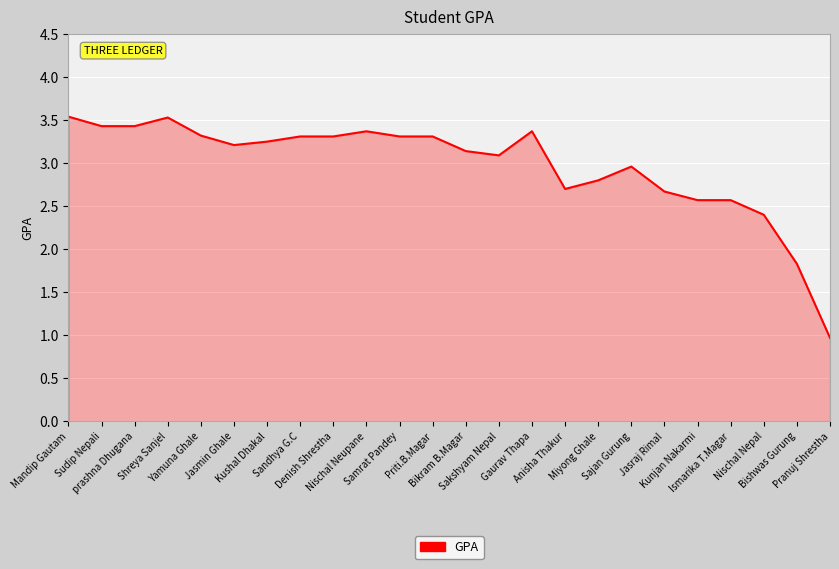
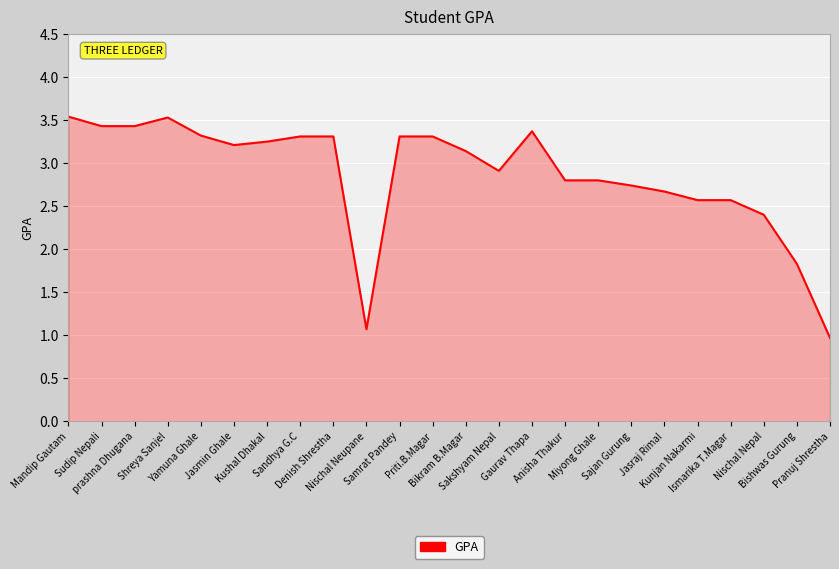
  {
    "Mandip Gautam": 3.5,
    "Sudip Nepali": 3.4,
    "prashna Dhugana": 3.4,
    "Shreya Sanjel": 3.5,
    "Yamuna Ghale": 3.3,
    "Jasmin Ghale": 3.2,
    "Kushal Dhakal": 3.3,
    "Sandhya G.C": 3.3,
    "Denish Shrestha": 3.3,
-   "Nischal Neupane": 3.4,
+   "Nischal Neupane": 1.1,
    "Samrat Pandey": 3.3,
    "Priti.B.Magar": 3.3,
    "Bikram B.Magar": 3.1,
-   "Sakshyam Nepal": 3.1,
+   "Sakshyam Nepal": 2.9,
    "Gaurav Thapa": 3.4,
-   "Anisha Thakur": 2.7,
+   "Anisha Thakur": 2.8,
    "Miyong Ghale": 2.8,
-   "Sajan Gurung": 3.0,
+   "Sajan Gurung": 2.7,
    "Jasraj Rimal": 2.7,
    "Kunjan Nakarmi": 2.6,
    "Ismarika T.Magar": 2.6,
    "Nischal Nepal": 2.4,
    "Bishwas Gurung": 1.8,
    "Pranuj Shrestha": 1.0
  }
